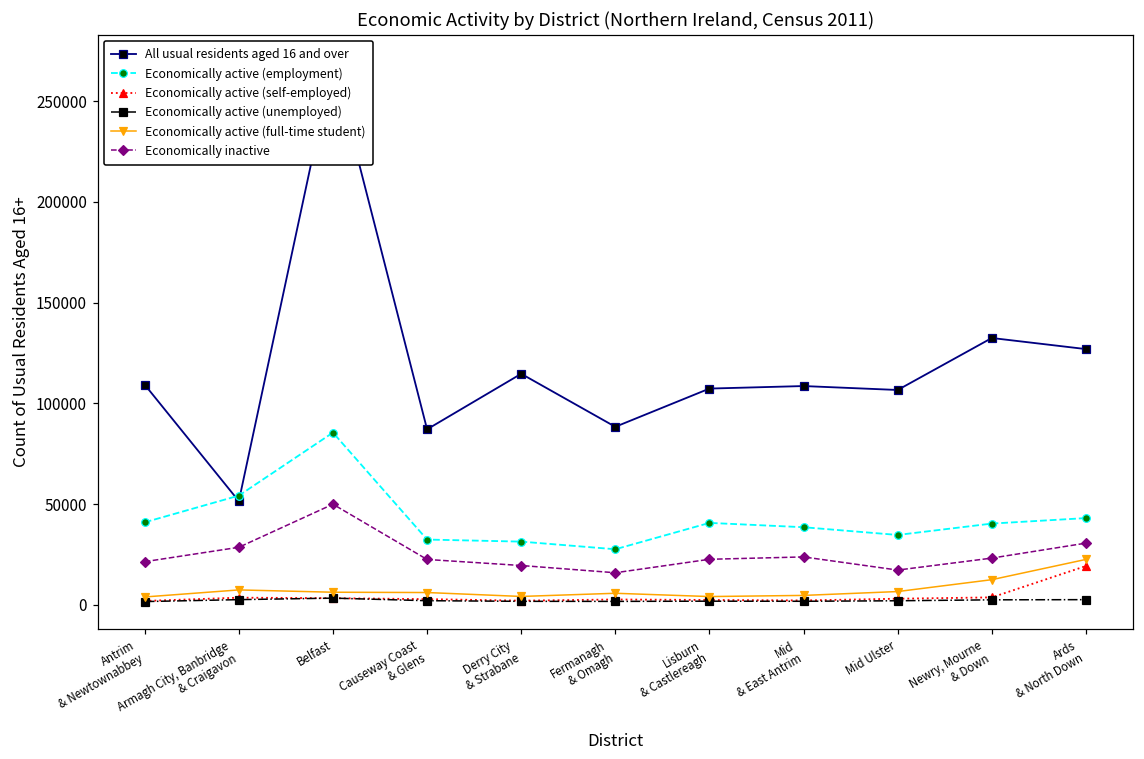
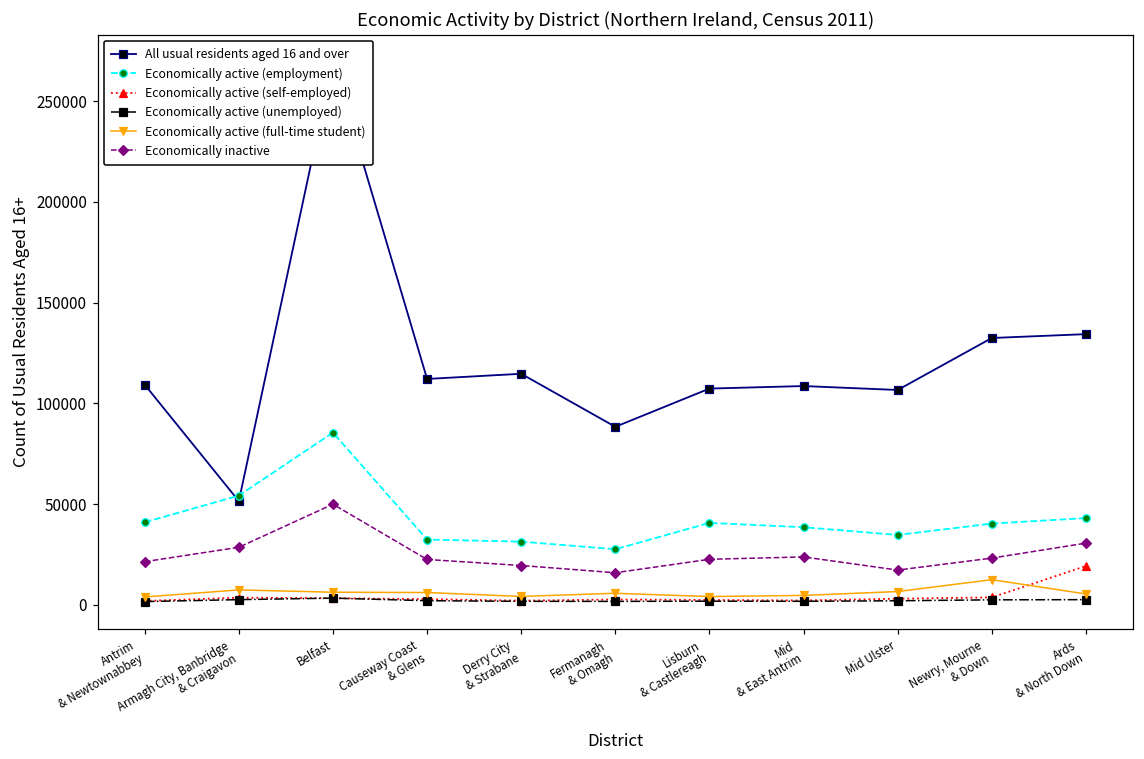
  {
    "All usual residents aged 16 and over": {
      "Antrim & Newtownabbey": 109000,
      "Armagh City, Banbridge & Craigavon": 51000,
-     "Causeway Coast & Glens": 87000,
+     "Causeway Coast & Glens": 112000,
      "Derry City & Strabane": 115000,
      "Fermanagh & Omagh": 88000,
      "Lisburn & Castlereagh": 107000,
      "Mid & East Antrim": 109000,
      "Mid Ulster": 107000,
      "Newry, Mourne & Down": 132000,
-     "Ards & North Down": 127000
+     "Ards & North Down": 134000
    },
    "Economically active (employment)": {
      "Antrim & Newtownabbey": 41000,
      "Armagh City, Banbridge & Craigavon": 54000,
      "Belfast": 85000,
      "Causeway Coast & Glens": 32000,
      "Derry City & Strabane": 31000,
      "Fermanagh & Omagh": 28000,
      "Lisburn & Castlereagh": 41000,
      "Mid & East Antrim": 38000,
      "Mid Ulster": 35000,
      "Newry, Mourne & Down": 40000,
      "Ards & North Down": 43000
    },
    "Economically active (self-employed)": {
      "Ards & North Down": 19000
    },
    "Economically active (unemployed)": {
      "Ards & North Down": 3000
    },
    "Economically active (full-time student)": {
      "Antrim & Newtownabbey": 4000,
      "Armagh City, Banbridge & Craigavon": 7000,
      "Belfast": 6000,
      "Causeway Coast & Glens": 6000,
      "Derry City & Strabane": 4000,
      "Fermanagh & Omagh": 6000,
      "Lisburn & Castlereagh": 4000,
      "Mid & East Antrim": 5000,
      "Mid Ulster": 7000,
      "Newry, Mourne & Down": 12000,
-     "Ards & North Down": 23000
+     "Ards & North Down": 5000
    },
    "Economically inactive": {
      "Antrim & Newtownabbey": 21000,
      "Armagh City, Banbridge & Craigavon": 29000,
      "Belfast": 50000,
      "Causeway Coast & Glens": 22000,
      "Derry City & Strabane": 19000,
      "Fermanagh & Omagh": 16000,
      "Lisburn & Castlereagh": 23000,
      "Mid & East Antrim": 24000,
      "Mid Ulster": 17000,
      "Newry, Mourne & Down": 23000,
      "Ards & North Down": 31000
    }
  }
